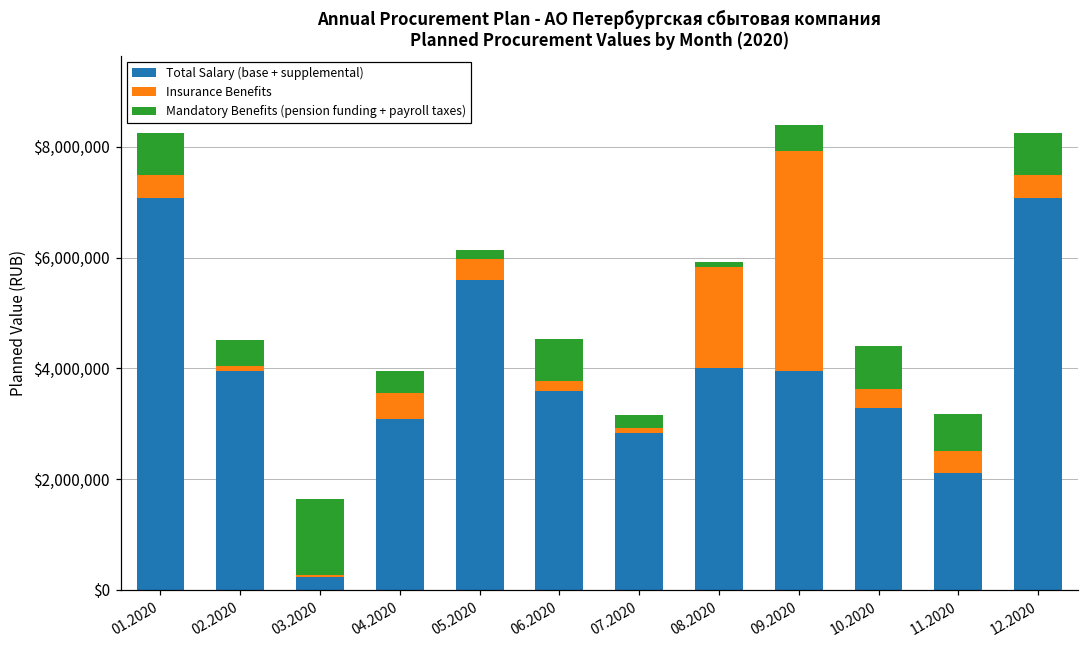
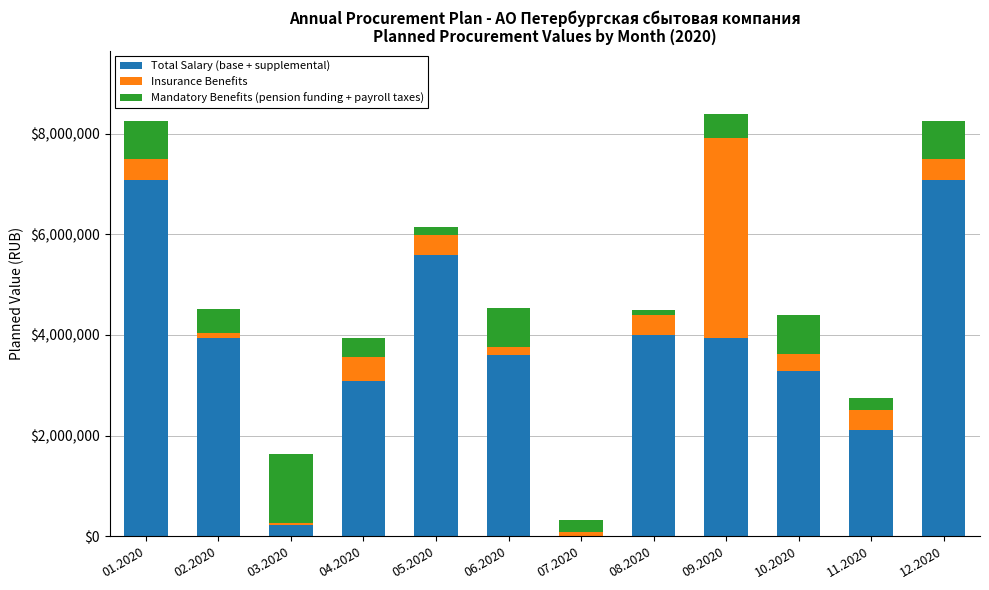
  {
    "Total Salary (base + supplemental)": {
      "01.2020": "$7,100,000",
      "02.2020": "$3,900,000",
      "03.2020": "$200,000",
      "04.2020": "$3,100,000",
      "05.2020": "$5,600,000",
      "06.2020": "$3,600,000",
-     "07.2020": "$2,800,000",
+     "07.2020": "$0",
      "08.2020": "$4,000,000",
      "09.2020": "$3,900,000",
      "10.2020": "$3,300,000",
      "11.2020": "$2,100,000",
      "12.2020": "$7,100,000"
    },
    "Insurance Benefits": {
      "01.2020": "$400,000",
      "02.2020": "$100,000",
      "04.2020": "$500,000",
      "05.2020": "$400,000",
      "06.2020": "$200,000",
      "07.2020": "$100,000",
-     "08.2020": "$1,800,000",
+     "08.2020": "$400,000",
      "09.2020": "$4,000,000",
      "10.2020": "$300,000",
      "11.2020": "$400,000",
      "12.2020": "$400,000"
    },
    "Mandatory Benefits (pension funding + payroll taxes)": {
      "01.2020": "$800,000",
      "02.2020": "$500,000",
      "03.2020": "$1,400,000",
      "04.2020": "$400,000",
      "05.2020": "$200,000",
      "06.2020": "$800,000",
      "07.2020": "$200,000",
      "08.2020": "$100,000",
      "09.2020": "$500,000",
      "10.2020": "$800,000",
-     "11.2020": "$700,000",
+     "11.2020": "$200,000",
      "12.2020": "$800,000"
    }
  }
